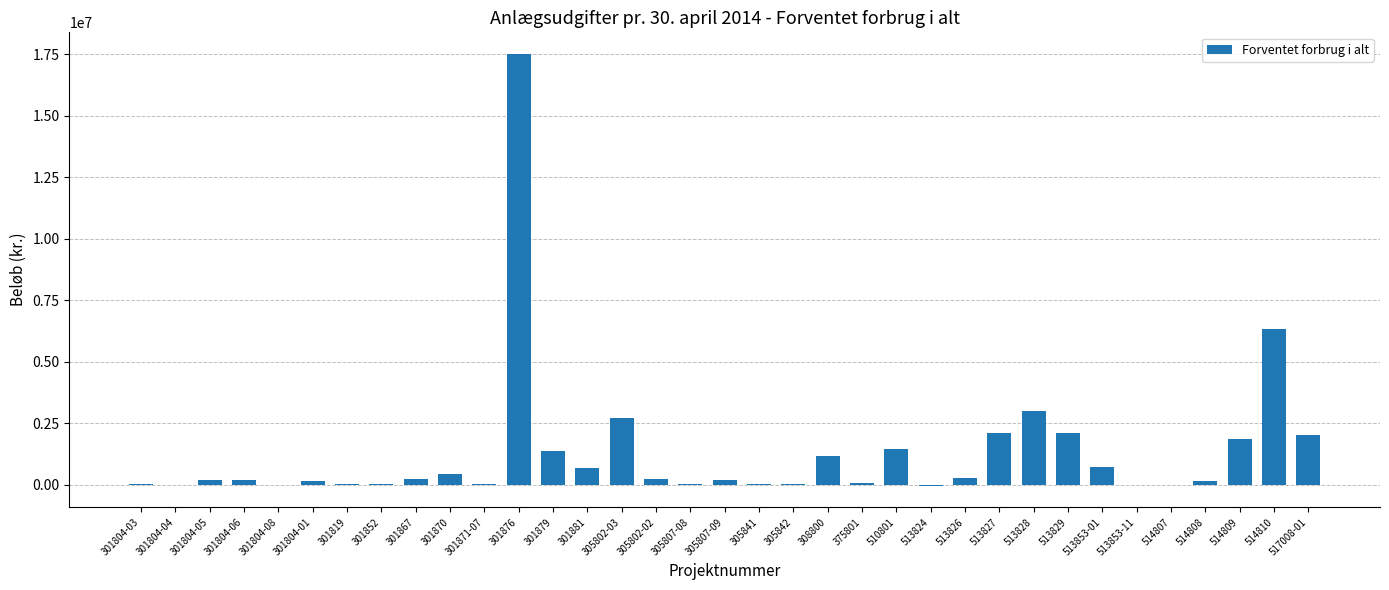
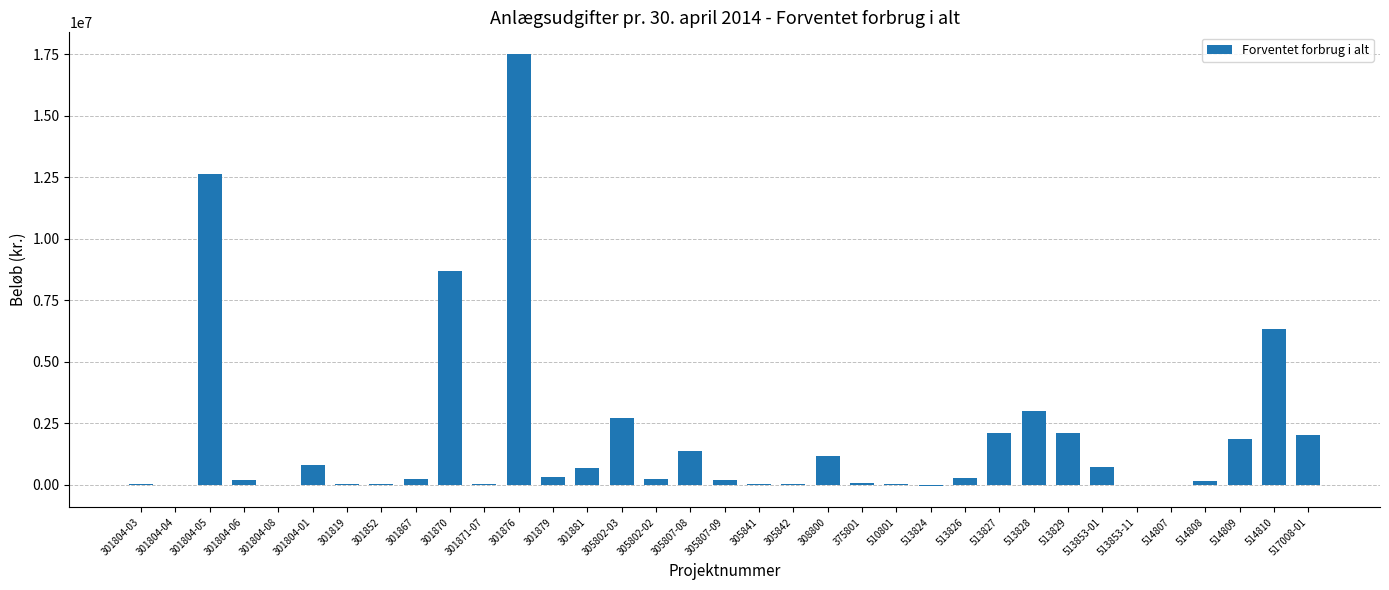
  {
-   "301804-05": 200000,
+   "301804-05": 12600000,
    "301804-06": 200000,
    "301804-08": 0,
-   "301804-01": 200000,
+   "301804-01": 800000,
    "301867": 200000,
-   "301870": 400000,
+   "301870": 8700000,
    "301876": 17500000,
-   "301879": 1400000,
+   "301879": 300000,
    "301881": 700000,
    "305802-03": 2700000,
    "305802-02": 200000,
-   "305807-08": 0,
+   "305807-08": 1400000,
    "305807-09": 200000,
    "308800": 1200000,
-   "510801": 1400000,
+   "510801": 0,
    "513826": 300000,
    "513827": 2100000,
    "513828": 3000000,
    "513829": 2100000,
    "513853-01": 700000,
    "514808": 200000,
    "514809": 1900000,
    "514810": 6300000,
    "517008-01": 2000000
  }
